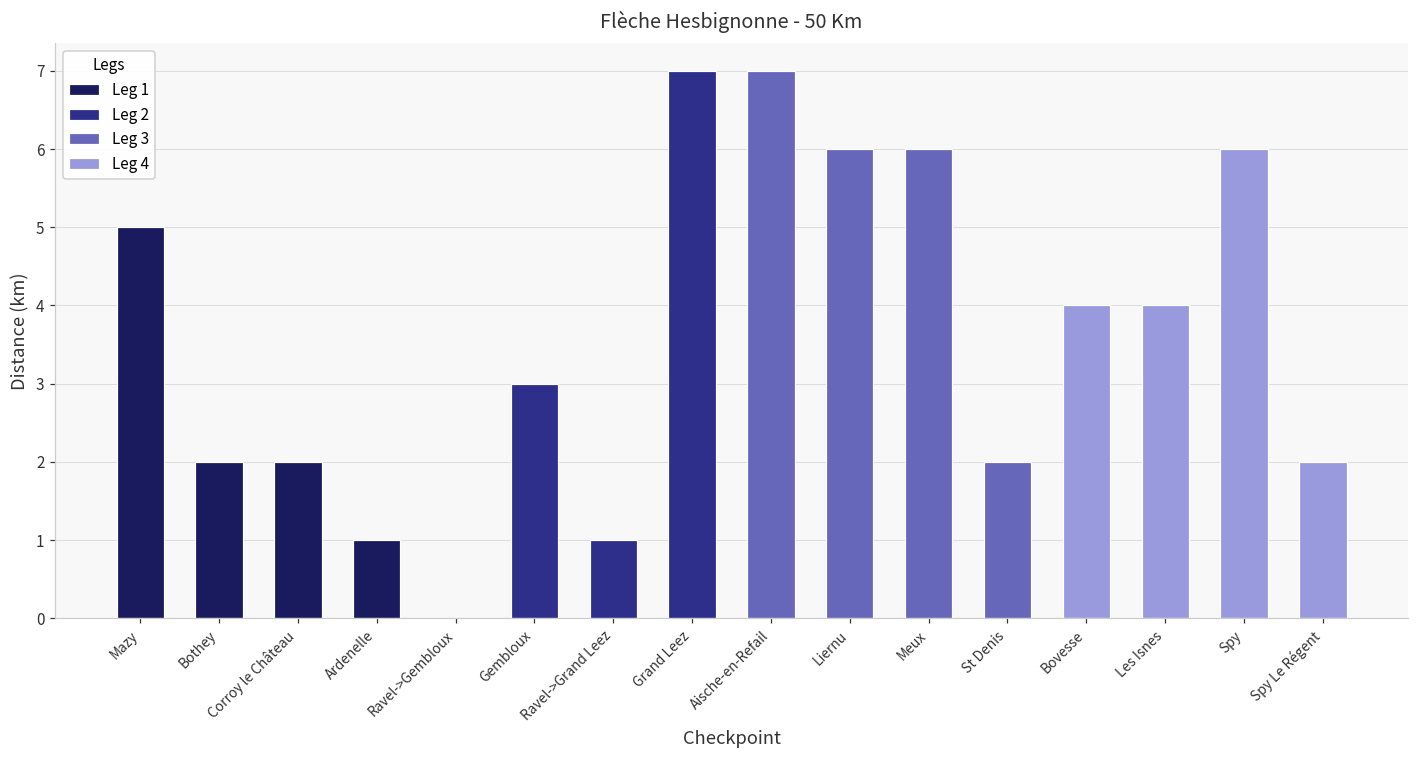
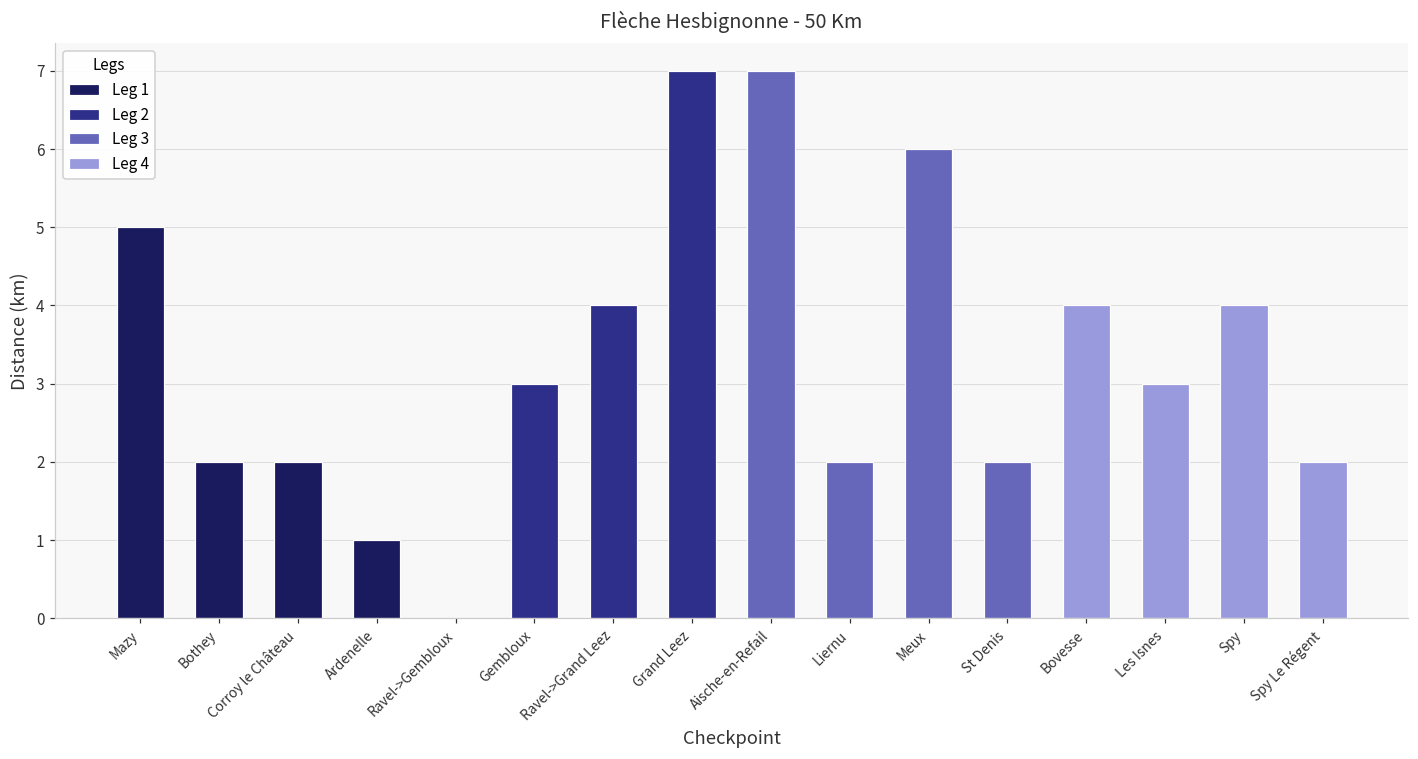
  {
    "Mazy": 5,
    "Bothey": 2,
    "Corroy le Château": 2,
    "Ardenelle": 1,
    "Ravel->Gembloux": 0,
    "Gembloux": 3,
-   "Ravel->Grand Leez": 1,
+   "Ravel->Grand Leez": 4,
    "Grand Leez": 7,
    "Aische-en-Refail": 7,
-   "Liernu": 6,
+   "Liernu": 2,
    "Meux": 6,
    "St Denis": 2,
    "Bovesse": 4,
-   "Les Isnes": 4,
-   "Spy": 6,
+   "Les Isnes": 3,
+   "Spy": 4,
    "Spy Le Régent": 2
  }
